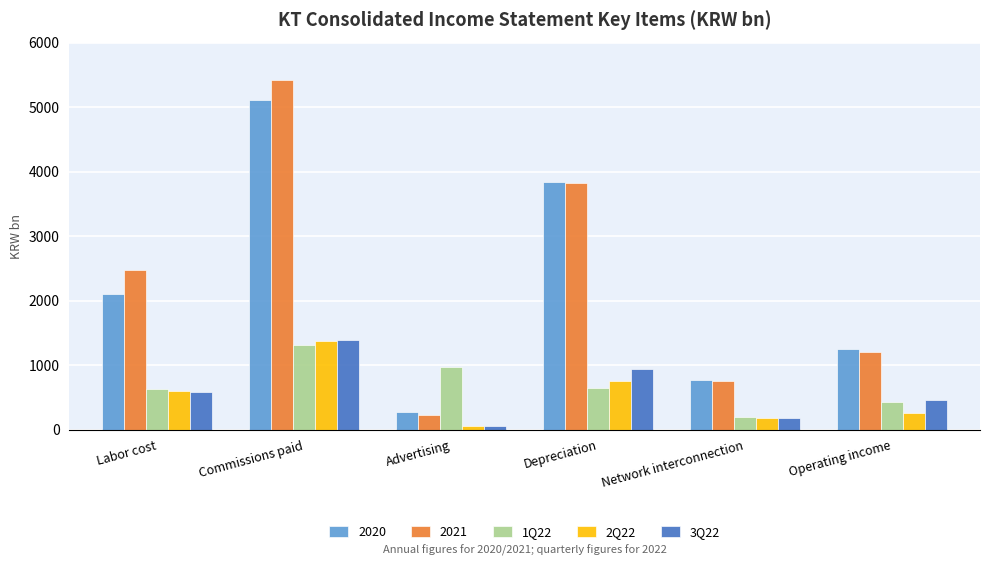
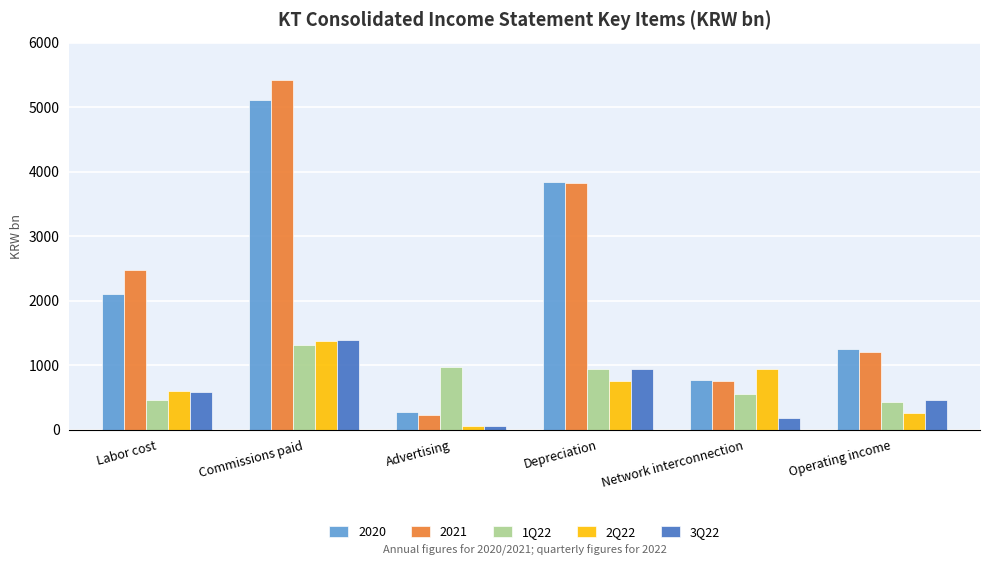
  {
    "2021": {
      "Labor cost": 2500,
      "Commissions paid": 5400,
      "Advertising": 200,
      "Depreciation": 3800,
      "Network interconnection": 700,
      "Operating income": 1200
    },
    "1Q22": {
-     "Labor cost": 600,
+     "Labor cost": 500,
      "Commissions paid": 1300,
      "Advertising": 1000,
-     "Depreciation": 600,
-     "Network interconnection": 200,
+     "Depreciation": 900,
+     "Network interconnection": 500,
      "Operating income": 400
    },
    "2Q22": {
      "Labor cost": 600,
      "Commissions paid": 1400,
      "Advertising": 100,
      "Depreciation": 800,
-     "Network interconnection": 200,
+     "Network interconnection": 900,
      "Operating income": 300
    }
  }
